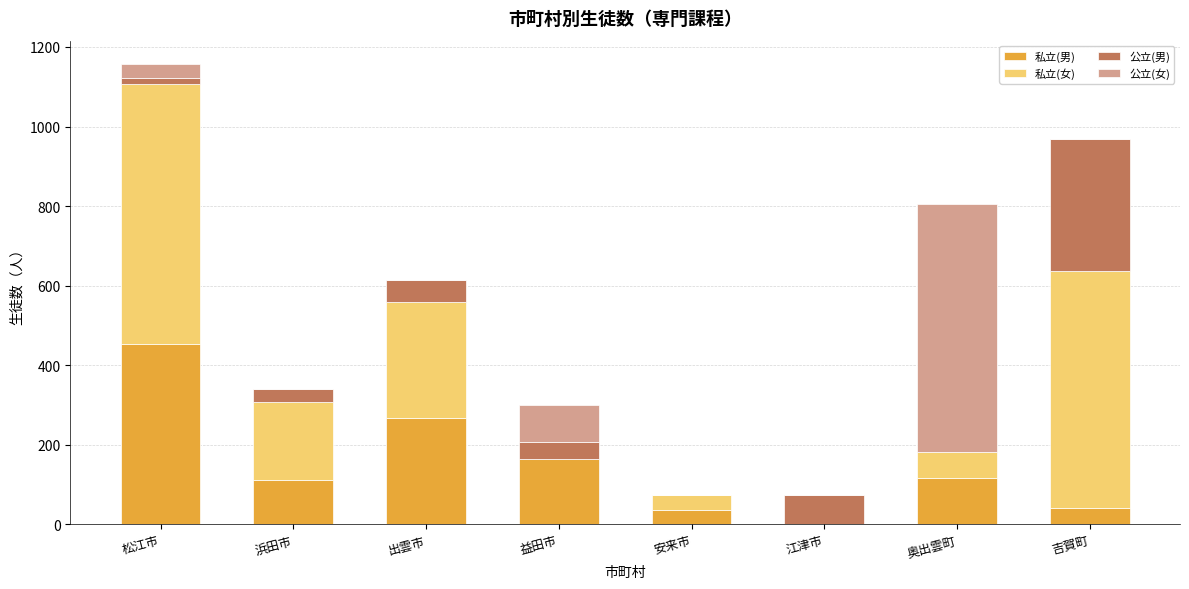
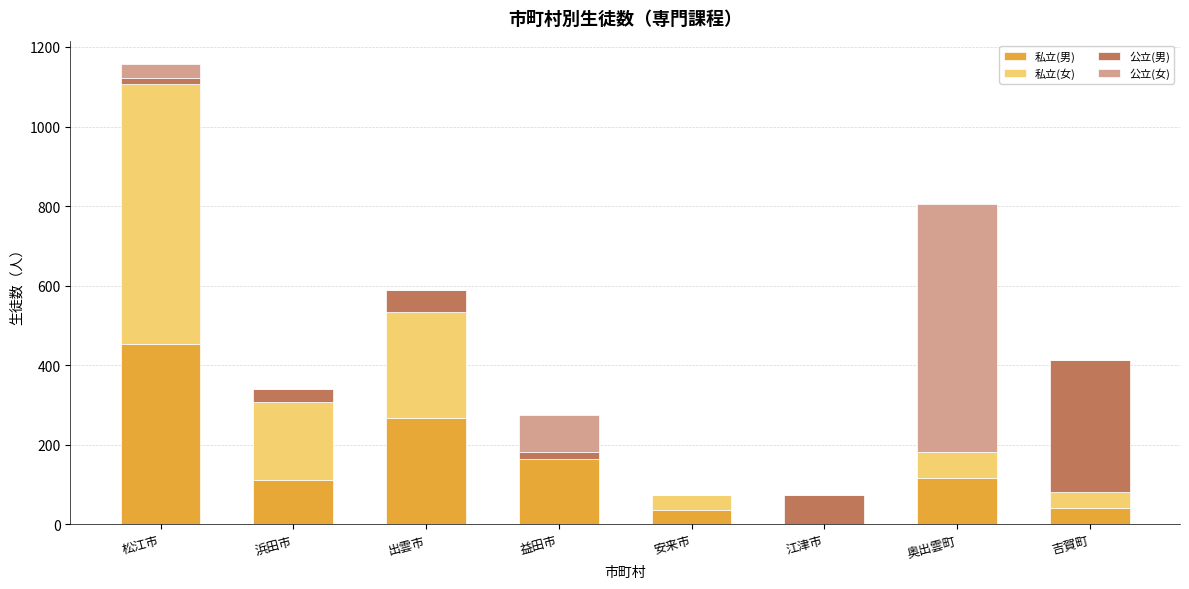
  {
    "私立(男)": {
      "松江市": 450,
      "浜田市": 110,
      "出雲市": 270,
      "益田市": 160,
      "安来市": 40,
      "江津市": 0,
      "奥出雲町": 120,
      "吉賀町": 40
    },
    "私立(女)": {
      "松江市": 650,
      "浜田市": 200,
-     "出雲市": 290,
+     "出雲市": 270,
      "益田市": 0,
      "安来市": 40,
      "江津市": 0,
      "奥出雲町": 60,
-     "吉賀町": 600
+     "吉賀町": 40
    },
    "公立(男)": {
      "松江市": 10,
      "浜田市": 30,
      "出雲市": 60,
-     "益田市": 40,
+     "益田市": 20,
      "安来市": 0,
      "江津市": 70,
      "奥出雲町": 0,
      "吉賀町": 330
    },
    "公立(女)": {
      "松江市": 40,
      "浜田市": 0,
      "出雲市": 0,
      "益田市": 90,
      "安来市": 0,
      "江津市": 0,
      "奥出雲町": 620,
      "吉賀町": 0
    }
  }
